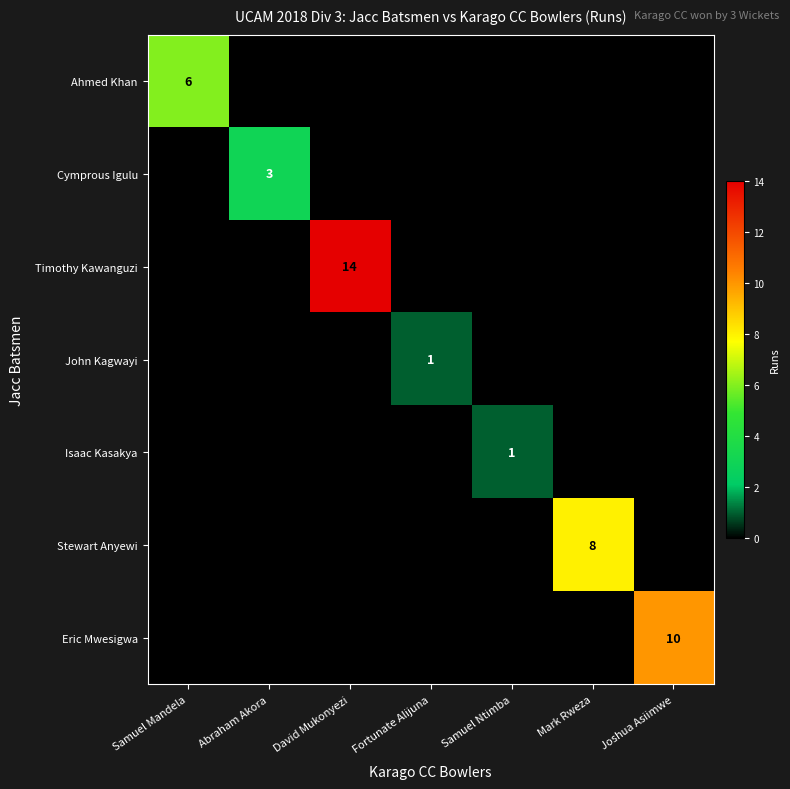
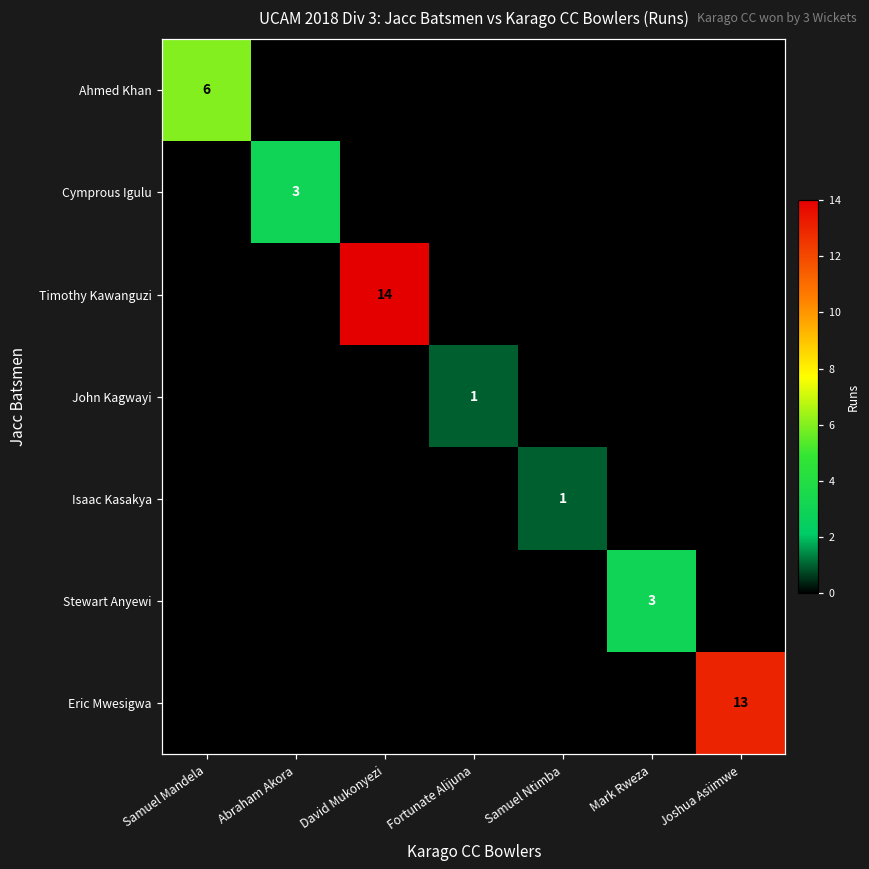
  {
    "Ahmed Khan": {
      "Samuel Mandela": 6
    },
    "Cymprous Igulu": {
      "Abraham Akora": 3
    },
    "Timothy Kawanguzi": {
      "David Mukonyezi": 14
    },
    "John Kagwayi": {
      "Fortunate Alijuna": 1
    },
    "Isaac Kasakya": {
      "Samuel Ntimba": 1
    },
    "Stewart Anyewi": {
-     "Mark Rweza": 8
+     "Mark Rweza": 3
    },
    "Eric Mwesigwa": {
-     "Joshua Asiimwe": 10
+     "Joshua Asiimwe": 13
    }
  }
